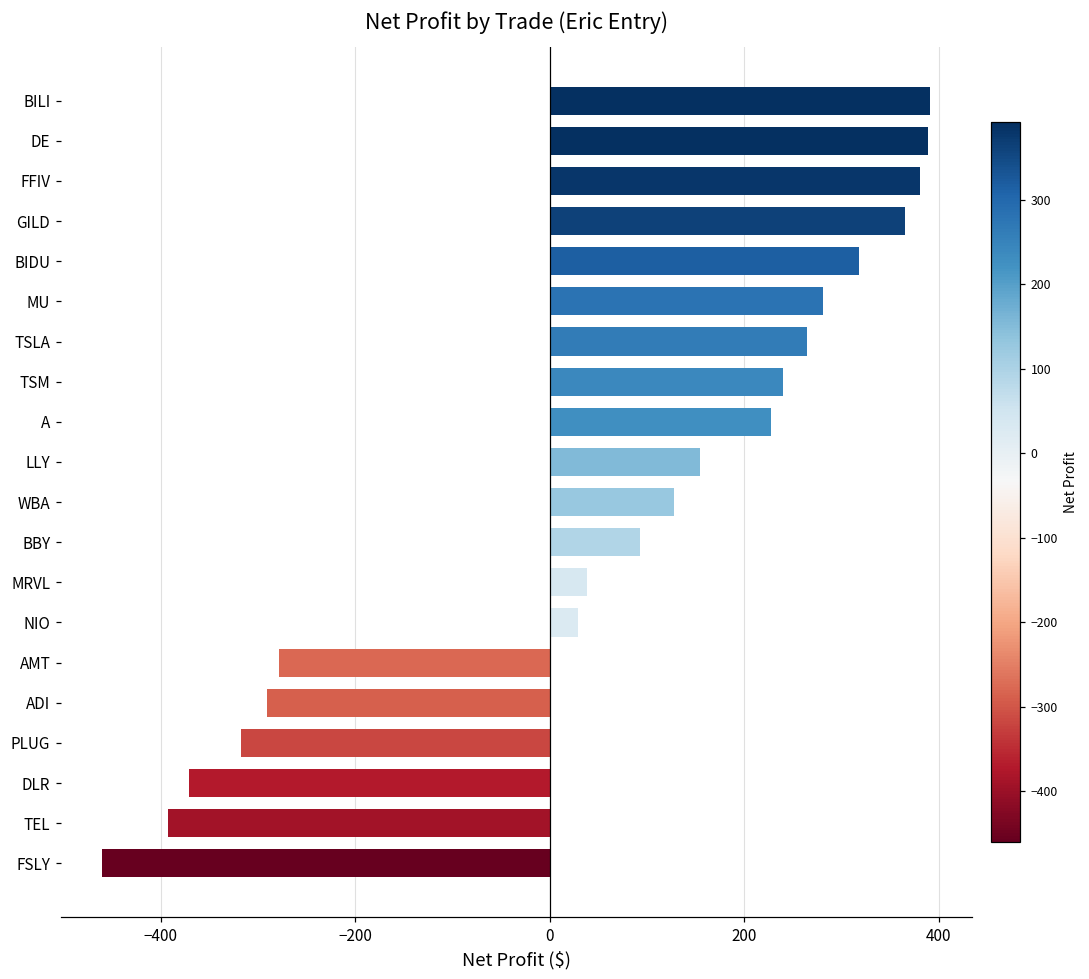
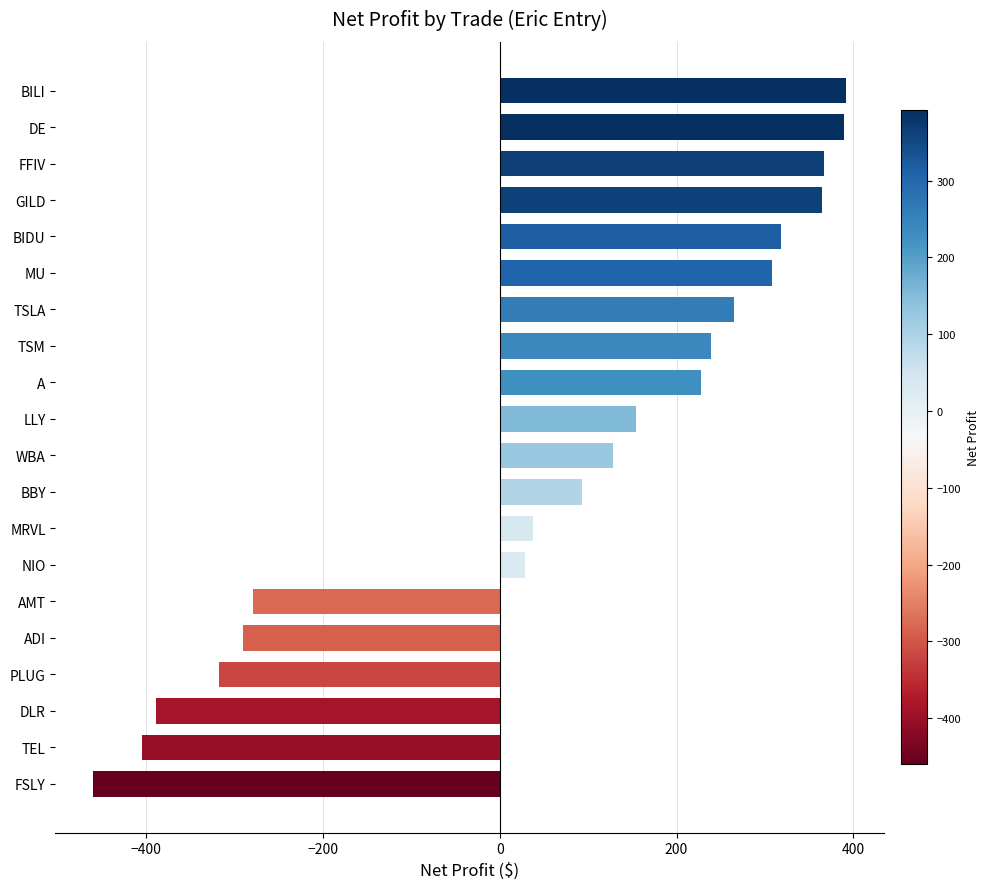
  {
    "BILI": 390,
    "DE": 390,
-   "FFIV": 380,
+   "FFIV": 370,
    "GILD": 360,
    "BIDU": 320,
-   "MU": 280,
+   "MU": 310,
    "TSLA": 260,
    "TSM": 240,
    "A": 230,
    "LLY": 150,
    "WBA": 130,
    "BBY": 90,
    "MRVL": 40,
    "NIO": 30,
    "AMT": -280,
    "ADI": -290,
    "PLUG": -320,
-   "DLR": -370,
-   "TEL": -390,
+   "DLR": -390,
+   "TEL": -400,
    "FSLY": -460
  }
